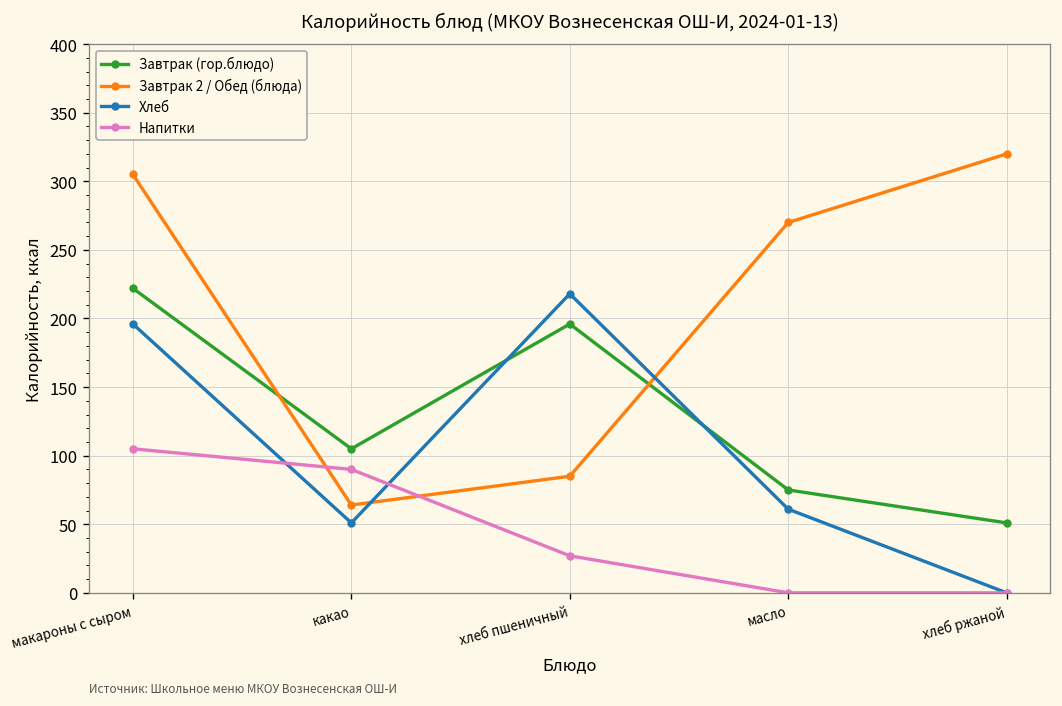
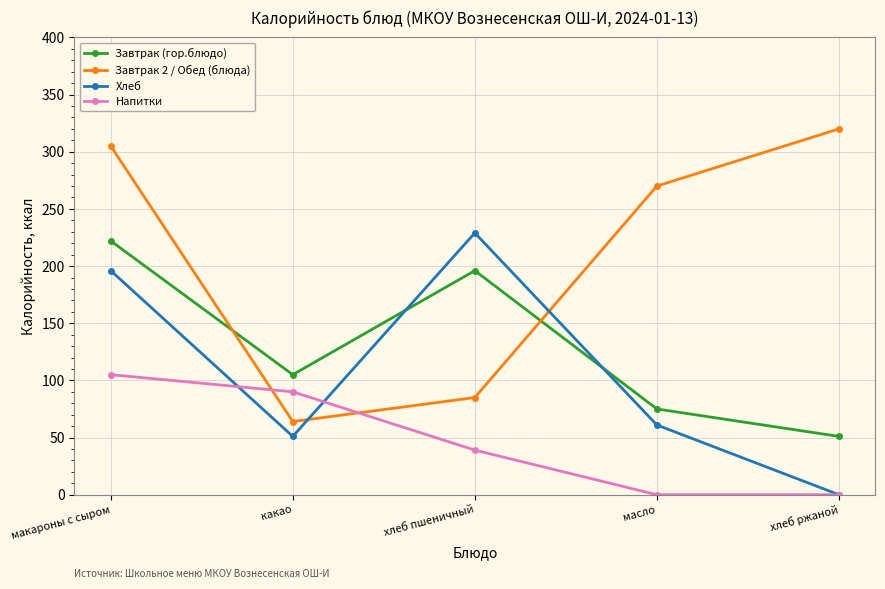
  {
    "Завтрак (гор.блюдо)": {
      "макароны с сыром": 222,
      "какао": 105,
      "хлеб пшеничный": 196,
      "масло": 75,
      "хлеб ржаной": 51
    },
    "Завтрак 2 / Обед (блюда)": {
      "макароны с сыром": 305,
      "какао": 64,
      "хлеб пшеничный": 85,
      "масло": 270,
      "хлеб ржаной": 320
    },
    "Хлеб": {
      "макароны с сыром": 196,
      "какао": 51,
-     "хлеб пшеничный": 218,
+     "хлеб пшеничный": 229,
      "масло": 61
    },
    "Напитки": {
      "макароны с сыром": 105,
      "какао": 90,
-     "хлеб пшеничный": 27,
+     "хлеб пшеничный": 39,
      "масло": 0
    }
  }
